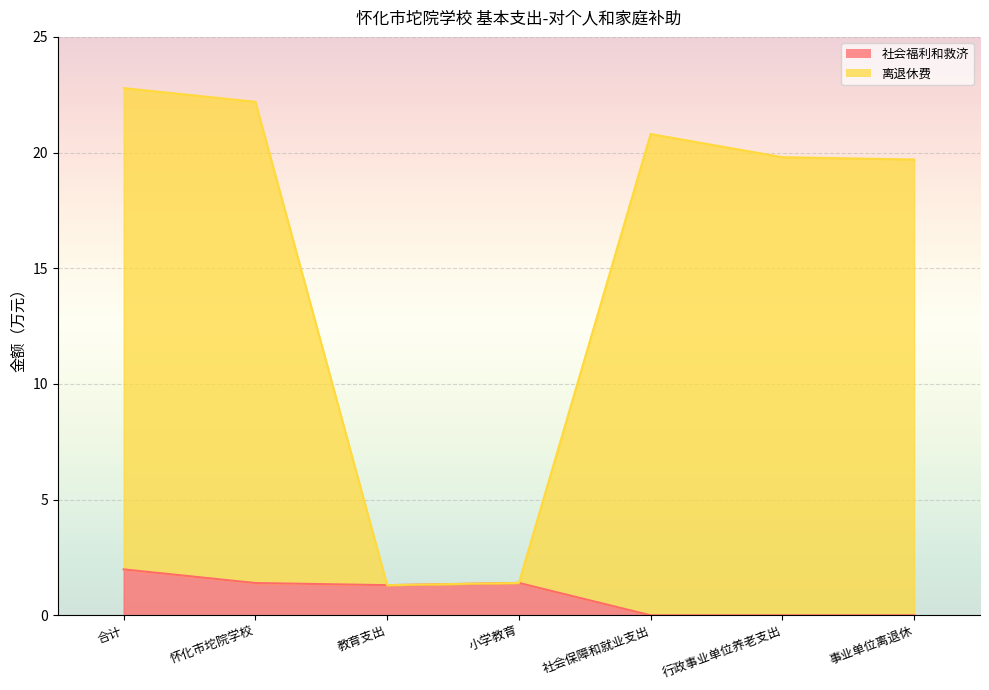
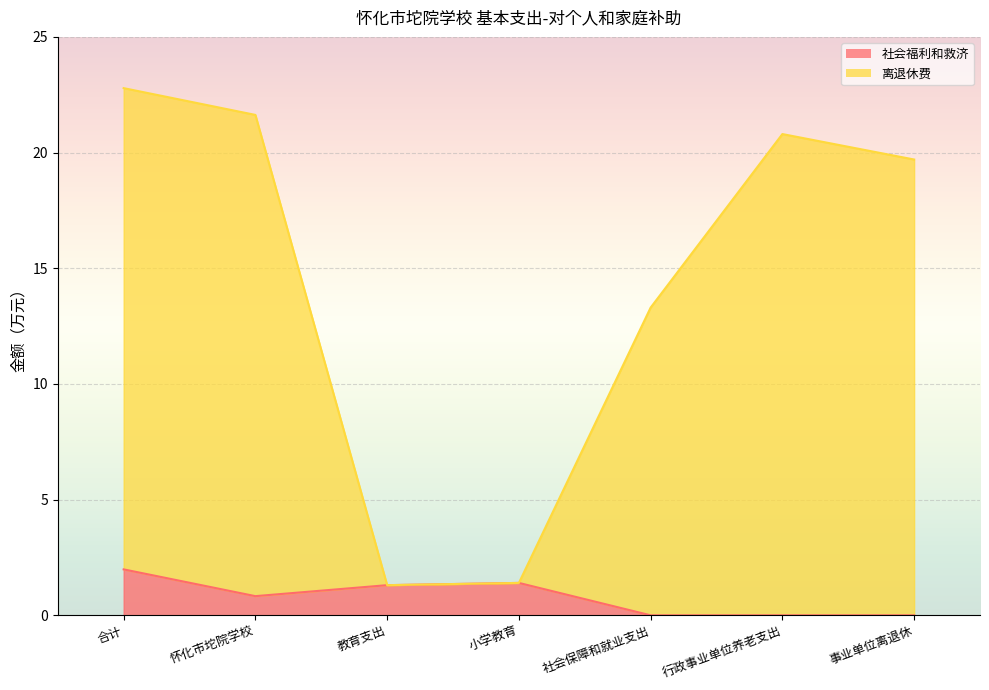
  {
    "社会福利和救济": {
      "合计": 2.0,
-     "怀化市坨院学校": 1.4,
+     "怀化市坨院学校": 0.8,
      "社会保障和就业支出": 0.0,
      "行政事业单位养老支出": 0.0,
      "事业单位离退休": 0.0
    },
    "离退休费": {
      "合计": 20.8,
      "怀化市坨院学校": 20.8,
-     "社会保障和就业支出": 20.8,
-     "行政事业单位养老支出": 19.8,
+     "社会保障和就业支出": 13.3,
+     "行政事业单位养老支出": 20.8,
      "事业单位离退休": 19.7
    }
  }
